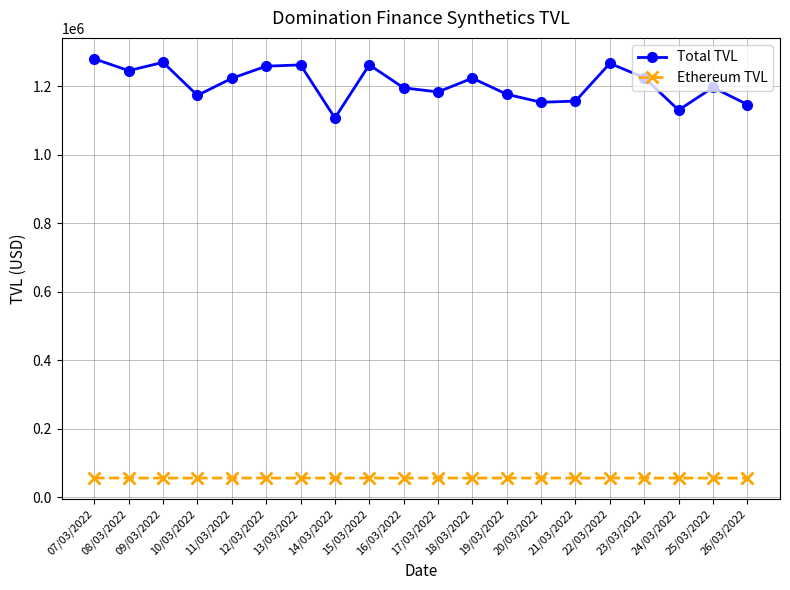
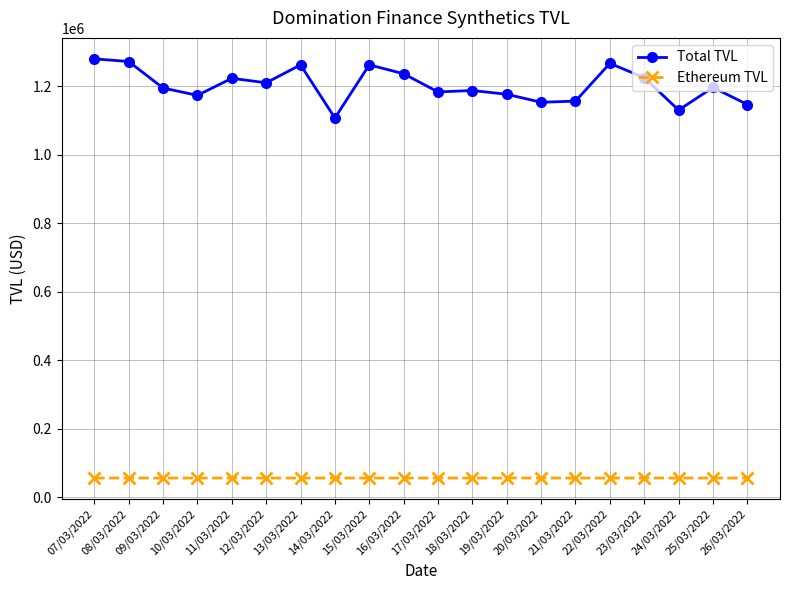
  {
    "Total TVL": {
      "07/03/2022": 1280000,
-     "08/03/2022": 1250000,
-     "09/03/2022": 1270000,
+     "08/03/2022": 1270000,
+     "09/03/2022": 1190000,
      "10/03/2022": 1170000,
      "11/03/2022": 1220000,
-     "12/03/2022": 1260000,
+     "12/03/2022": 1210000,
      "13/03/2022": 1260000,
      "14/03/2022": 1110000,
      "15/03/2022": 1260000,
-     "16/03/2022": 1200000,
+     "16/03/2022": 1240000,
      "17/03/2022": 1180000,
-     "18/03/2022": 1220000,
+     "18/03/2022": 1190000,
      "19/03/2022": 1180000,
      "20/03/2022": 1150000,
      "21/03/2022": 1160000,
      "22/03/2022": 1270000,
      "24/03/2022": 1130000,
      "26/03/2022": 1150000
    },
    "Ethereum TVL": {
      "07/03/2022": 60000,
      "08/03/2022": 60000,
      "09/03/2022": 60000,
      "10/03/2022": 60000,
      "11/03/2022": 60000,
      "12/03/2022": 60000,
      "13/03/2022": 60000,
      "14/03/2022": 60000,
      "15/03/2022": 60000,
      "16/03/2022": 60000,
      "17/03/2022": 60000,
      "18/03/2022": 60000,
      "19/03/2022": 60000,
      "20/03/2022": 60000,
      "21/03/2022": 60000,
      "22/03/2022": 60000,
      "23/03/2022": 60000,
      "24/03/2022": 60000,
      "25/03/2022": 60000,
      "26/03/2022": 60000
    }
  }
